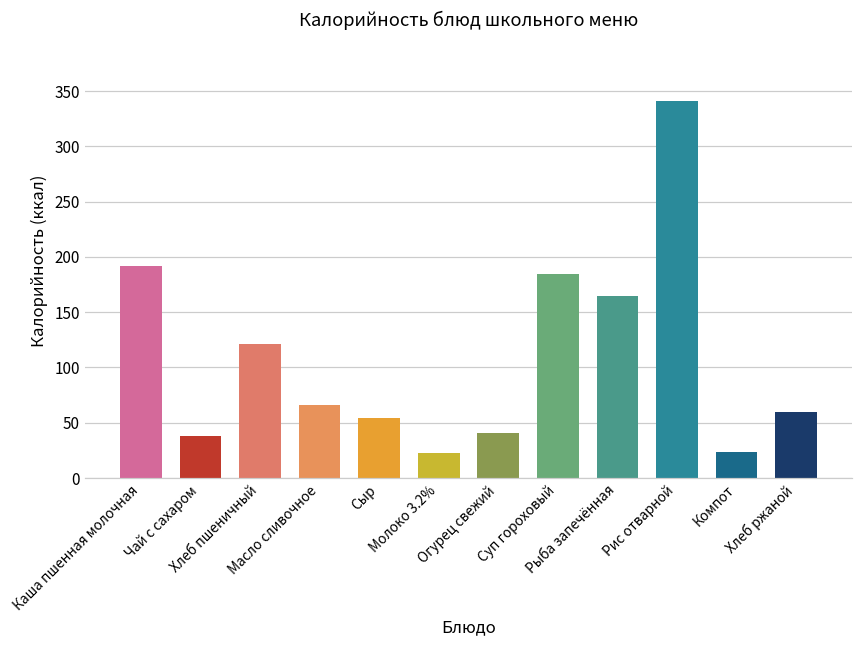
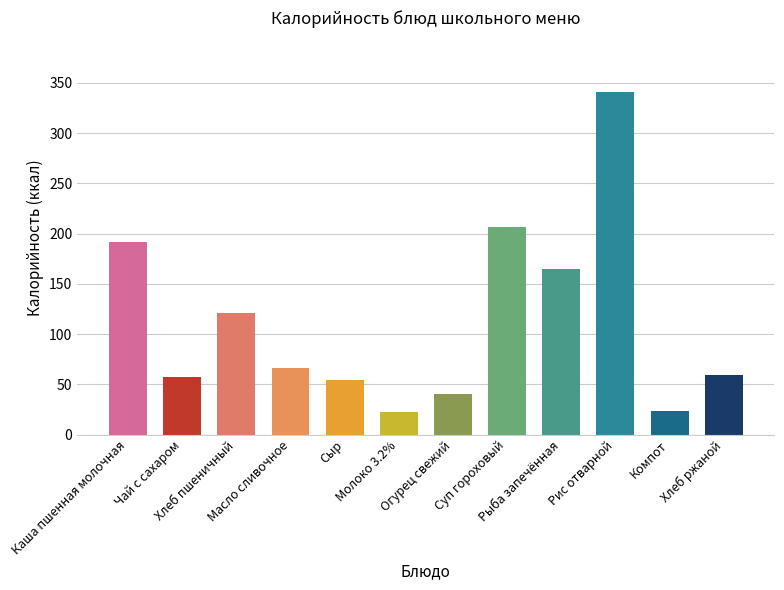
  {
    "Каша пшенная молочная": 191,
-   "Чай с сахаром": 38,
+   "Чай с сахаром": 57,
    "Хлеб пшеничный": 121,
    "Масло сливочное": 66,
    "Сыр": 54,
    "Молоко 3.2%": 23,
    "Огурец свежий": 41,
-   "Суп гороховый": 185,
+   "Суп гороховый": 207,
    "Рыба запечённая": 165,
    "Рис отварной": 341,
    "Компот": 24,
    "Хлеб ржаной": 60
  }
